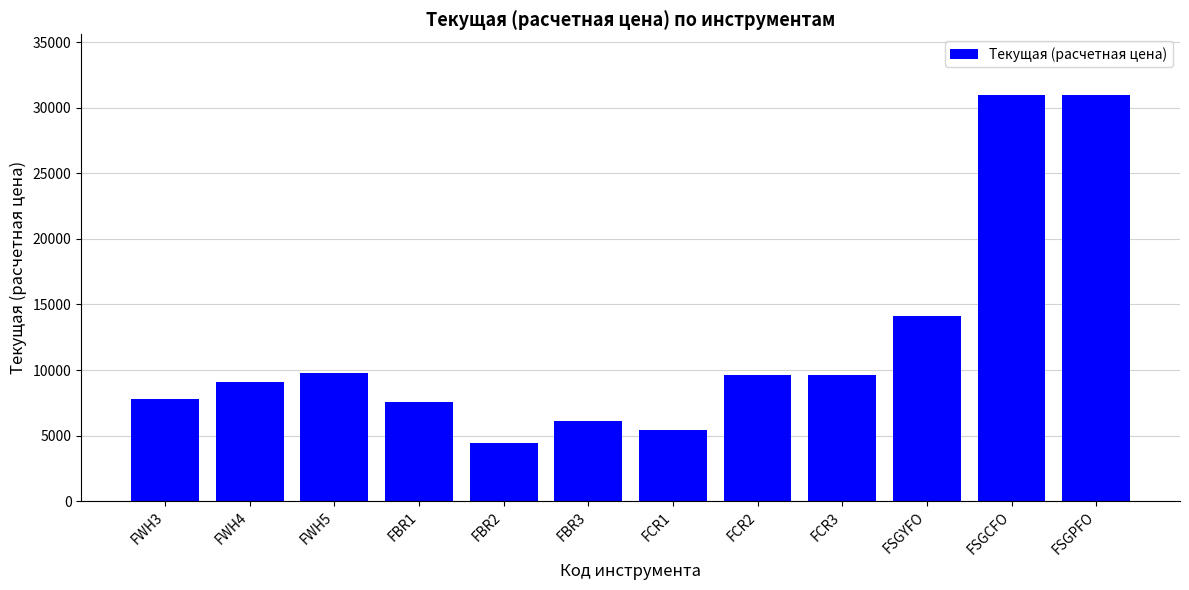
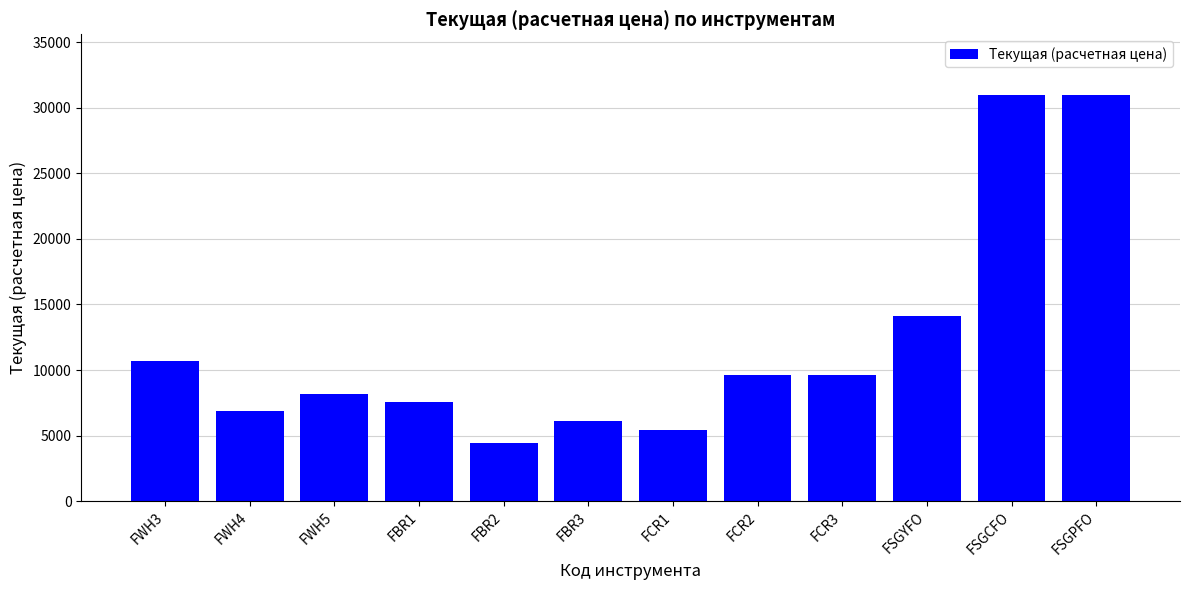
  {
-   "FWH3": 7800,
-   "FWH4": 9100,
-   "FWH5": 9800,
+   "FWH3": 10700,
+   "FWH4": 6900,
+   "FWH5": 8200,
    "FBR1": 7600,
    "FBR2": 4400,
    "FBR3": 6100,
    "FCR1": 5400,
    "FCR2": 9700,
    "FCR3": 9700,
    "FSGYFO": 14100,
    "FSGCFO": 31000,
    "FSGPFO": 31000
  }
